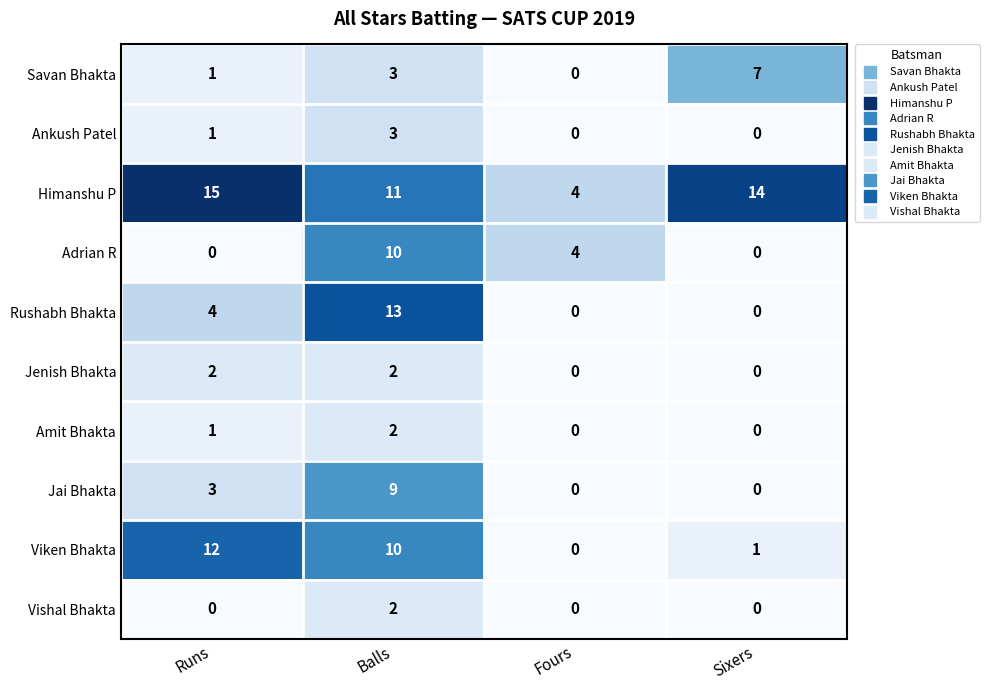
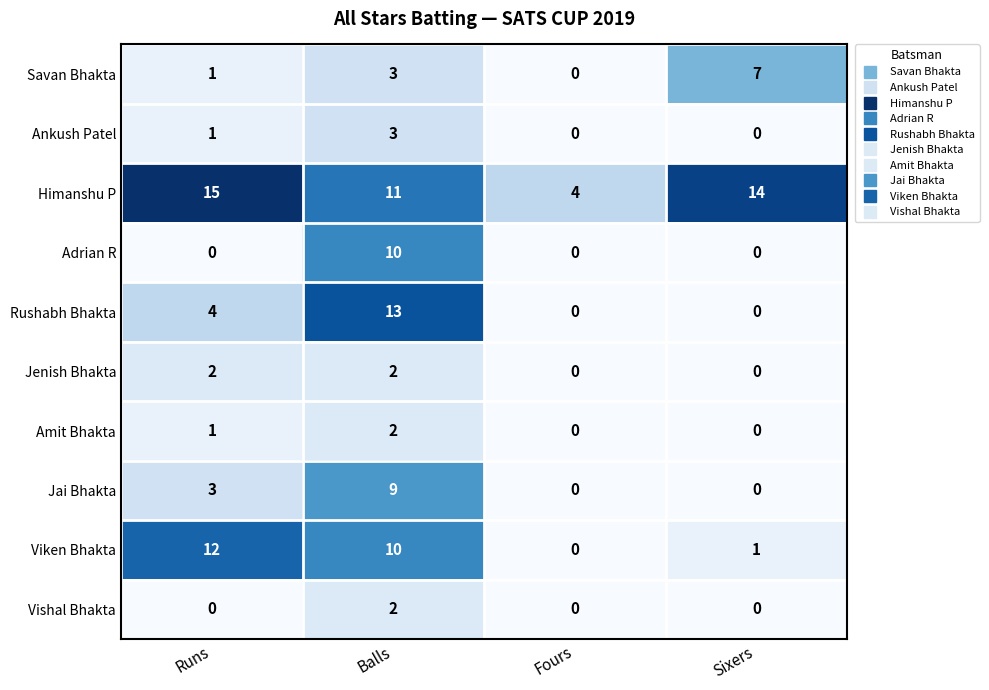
  {
    "Savan Bhakta": {
      "Runs": 1,
      "Balls": 3,
      "Fours": 0,
      "Sixers": 7
    },
    "Ankush Patel": {
      "Runs": 1,
      "Balls": 3,
      "Fours": 0,
      "Sixers": 0
    },
    "Himanshu P": {
      "Runs": 15,
      "Balls": 11,
      "Fours": 4,
      "Sixers": 14
    },
    "Adrian R": {
      "Runs": 0,
      "Balls": 10,
-     "Fours": 4,
+     "Fours": 0,
      "Sixers": 0
    },
    "Rushabh Bhakta": {
      "Runs": 4,
      "Balls": 13,
      "Fours": 0,
      "Sixers": 0
    },
    "Jenish Bhakta": {
      "Runs": 2,
      "Balls": 2,
      "Fours": 0,
      "Sixers": 0
    },
    "Amit Bhakta": {
      "Runs": 1,
      "Balls": 2,
      "Fours": 0,
      "Sixers": 0
    },
    "Jai Bhakta": {
      "Runs": 3,
      "Balls": 9,
      "Fours": 0,
      "Sixers": 0
    },
    "Viken Bhakta": {
      "Runs": 12,
      "Balls": 10,
      "Fours": 0,
      "Sixers": 1
    },
    "Vishal Bhakta": {
      "Runs": 0,
      "Balls": 2,
      "Fours": 0,
      "Sixers": 0
    }
  }
